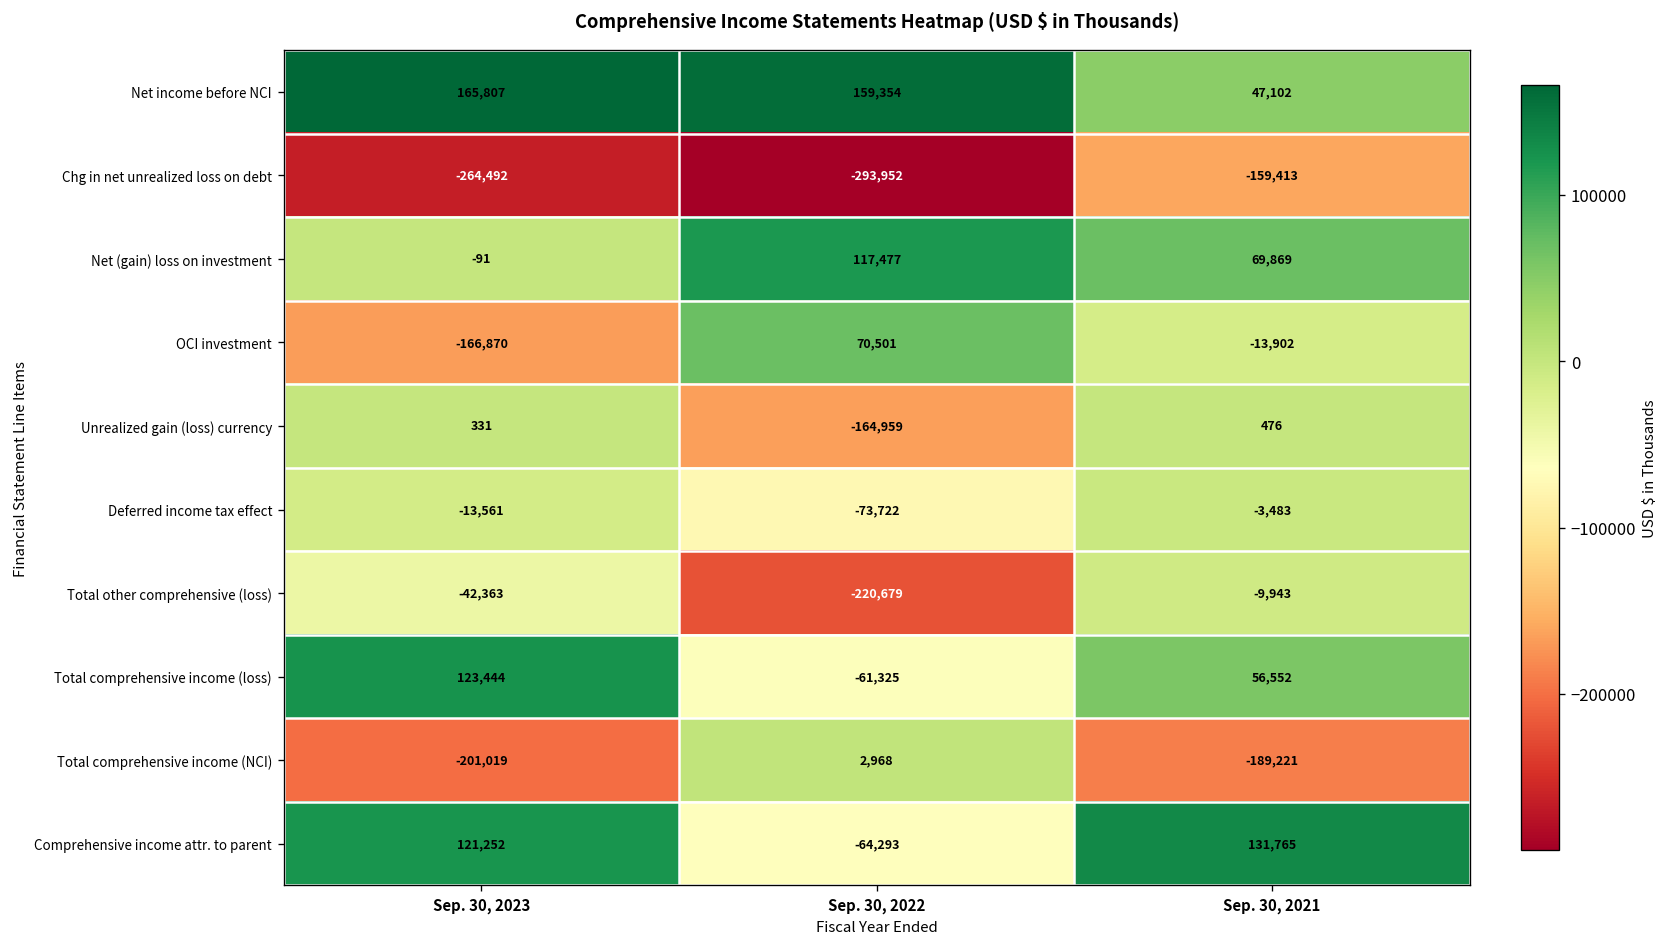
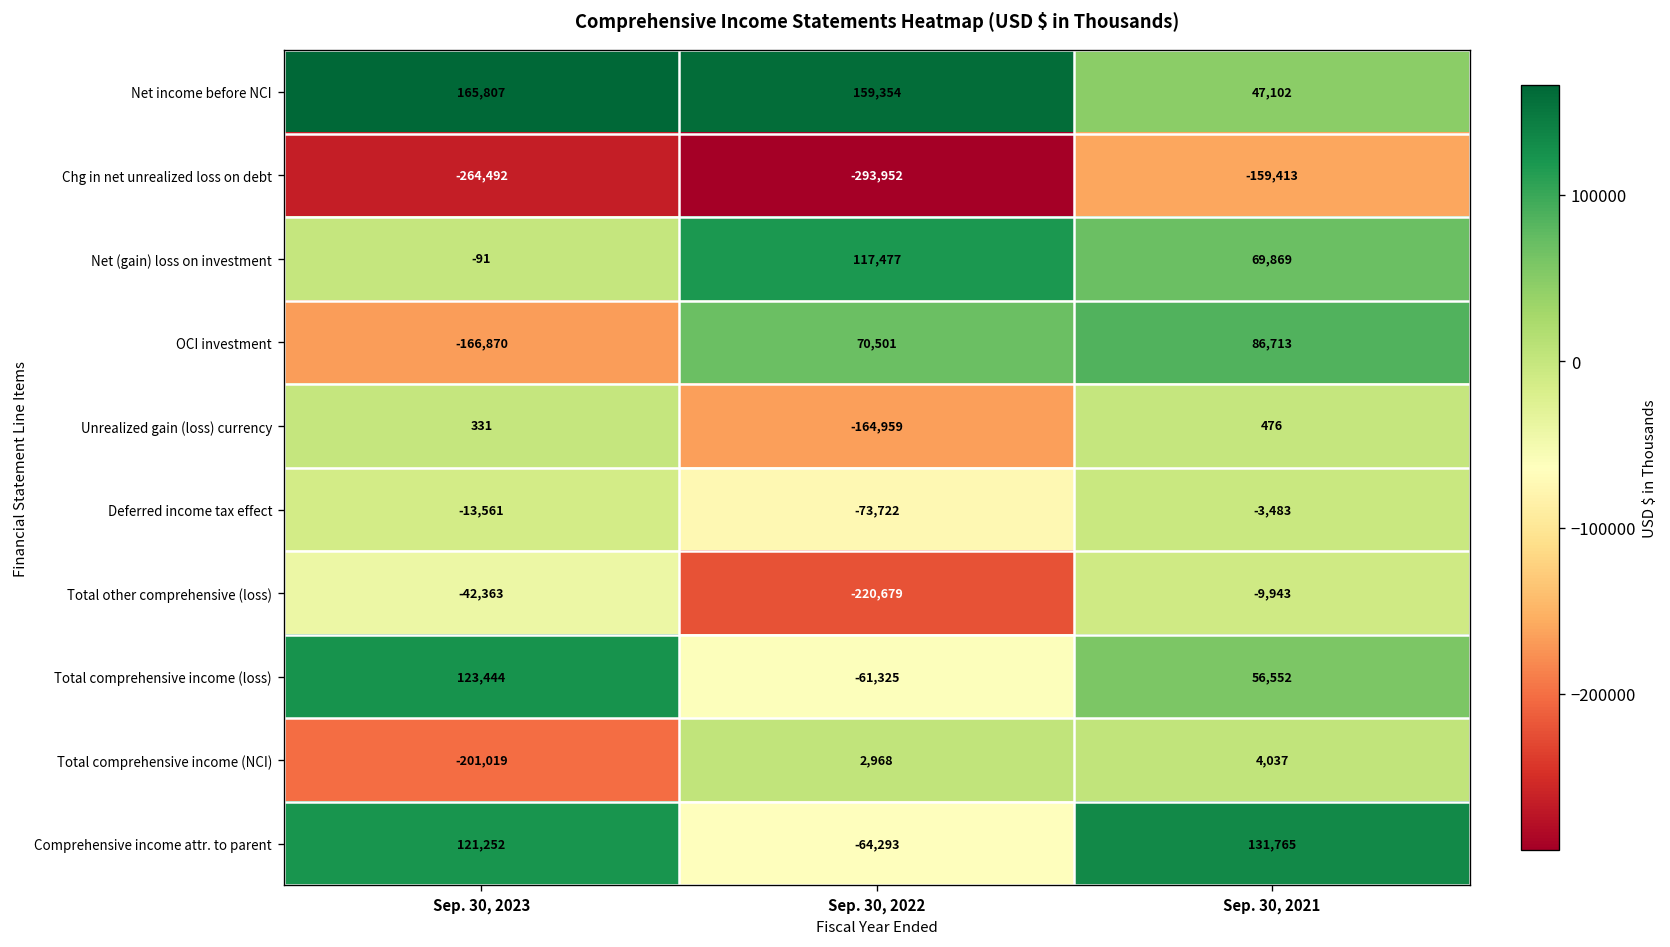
  {
    "Net income before NCI": {
      "Sep. 30, 2023": "165,807",
      "Sep. 30, 2022": "159,354",
      "Sep. 30, 2021": "47,102"
    },
    "Chg in net unrealized loss on debt": {
      "Sep. 30, 2023": "-264,492",
      "Sep. 30, 2022": "-293,952",
      "Sep. 30, 2021": "-159,413"
    },
    "Net (gain) loss on investment": {
      "Sep. 30, 2023": "-91",
      "Sep. 30, 2022": "117,477",
      "Sep. 30, 2021": "69,869"
    },
    "OCI investment": {
      "Sep. 30, 2023": "-166,870",
      "Sep. 30, 2022": "70,501",
-     "Sep. 30, 2021": "-13,902"
+     "Sep. 30, 2021": "86,713"
    },
    "Unrealized gain (loss) currency": {
      "Sep. 30, 2023": "331",
      "Sep. 30, 2022": "-164,959",
      "Sep. 30, 2021": "476"
    },
    "Deferred income tax effect": {
      "Sep. 30, 2023": "-13,561",
      "Sep. 30, 2022": "-73,722",
      "Sep. 30, 2021": "-3,483"
    },
    "Total other comprehensive (loss)": {
      "Sep. 30, 2023": "-42,363",
      "Sep. 30, 2022": "-220,679",
      "Sep. 30, 2021": "-9,943"
    },
    "Total comprehensive income (loss)": {
      "Sep. 30, 2023": "123,444",
      "Sep. 30, 2022": "-61,325",
      "Sep. 30, 2021": "56,552"
    },
    "Total comprehensive income (NCI)": {
      "Sep. 30, 2023": "-201,019",
      "Sep. 30, 2022": "2,968",
-     "Sep. 30, 2021": "-189,221"
+     "Sep. 30, 2021": "4,037"
    },
    "Comprehensive income attr. to parent": {
      "Sep. 30, 2023": "121,252",
      "Sep. 30, 2022": "-64,293",
      "Sep. 30, 2021": "131,765"
    }
  }
